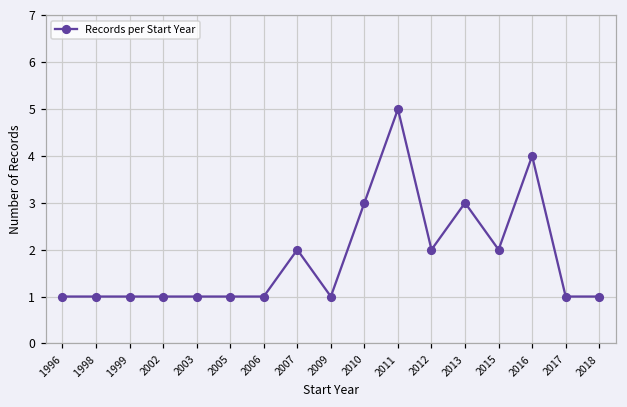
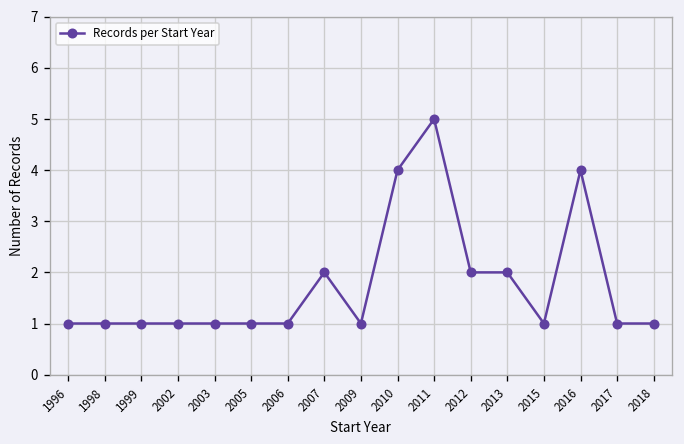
  {
    "1996": 1,
    "1998": 1,
    "1999": 1,
    "2002": 1,
    "2003": 1,
    "2005": 1,
    "2006": 1,
    "2007": 2,
    "2009": 1,
-   "2010": 3,
+   "2010": 4,
    "2011": 5,
    "2012": 2,
-   "2013": 3,
-   "2015": 2,
+   "2013": 2,
+   "2015": 1,
    "2016": 4,
    "2017": 1,
    "2018": 1
  }
